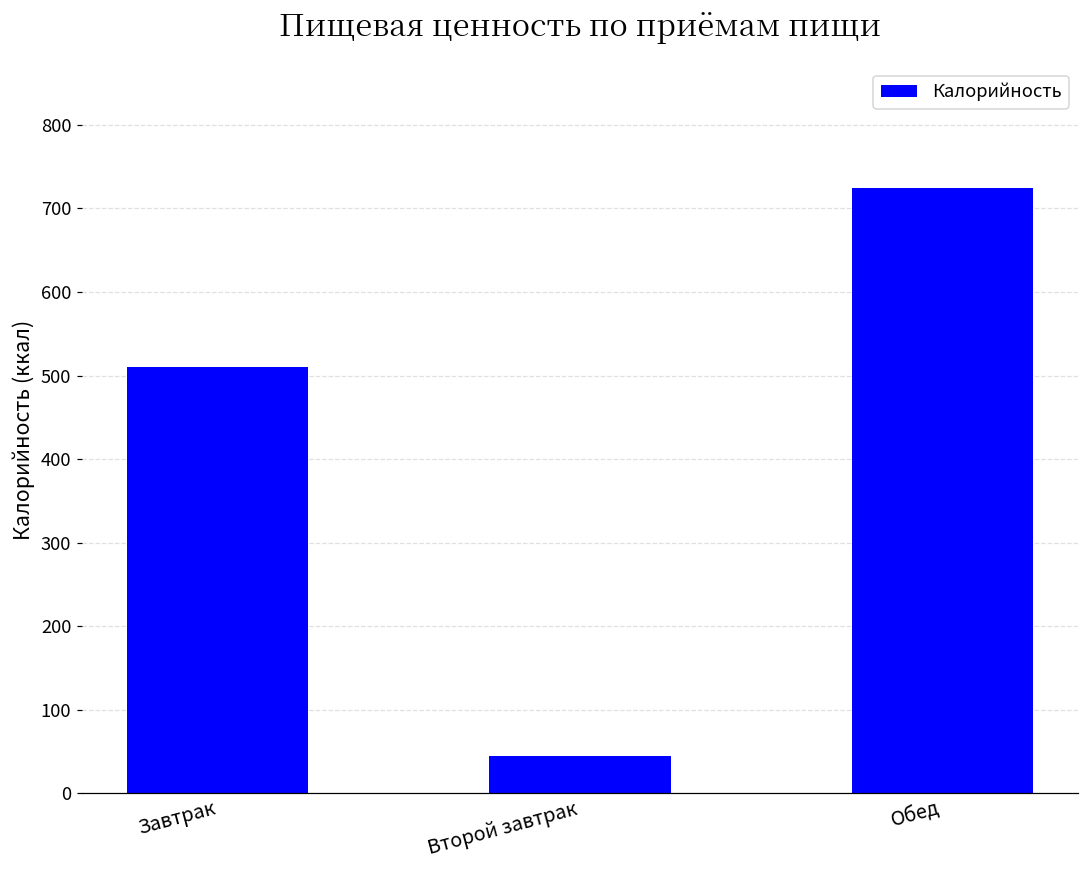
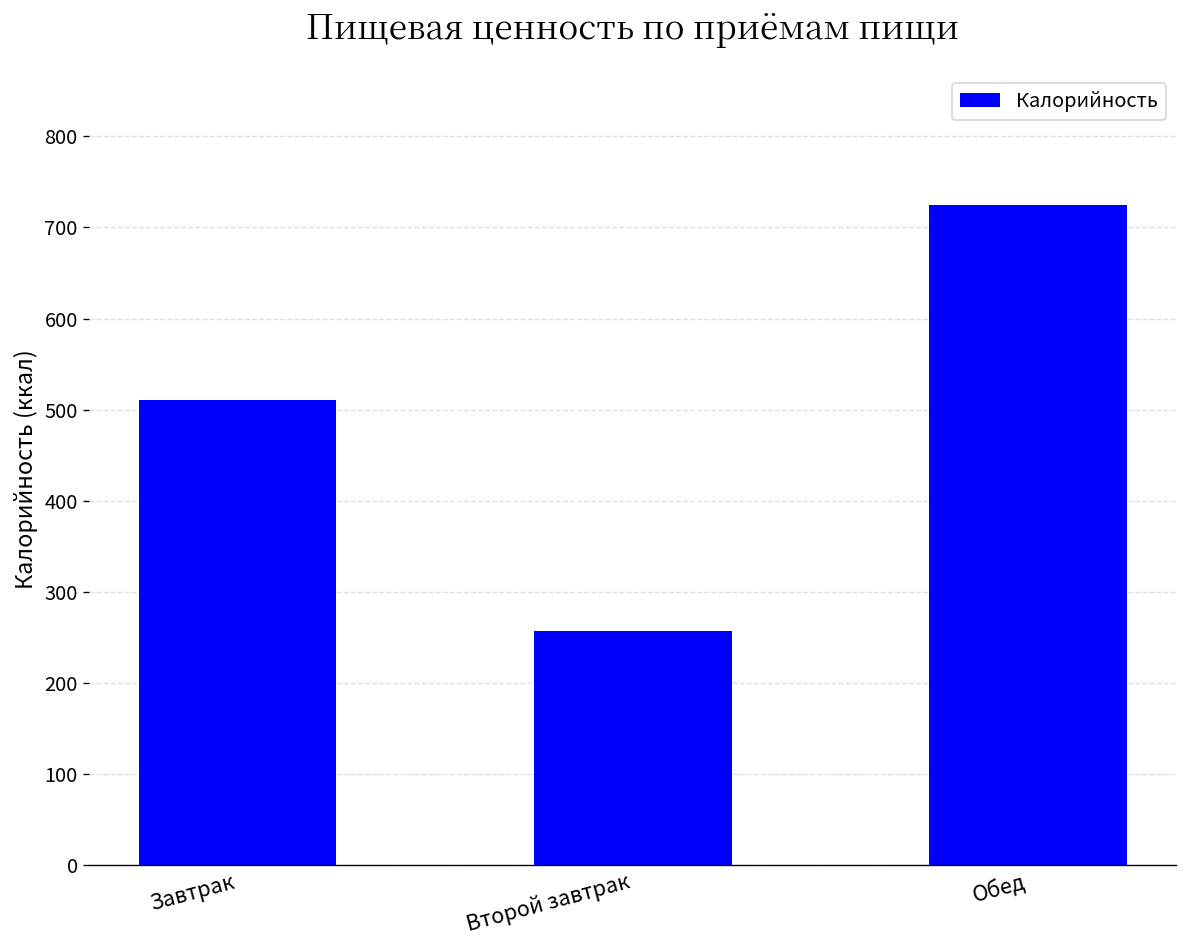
  {
    "Завтрак": 510,
-   "Второй завтрак": 40,
+   "Второй завтрак": 260,
    "Обед": 720
  }
